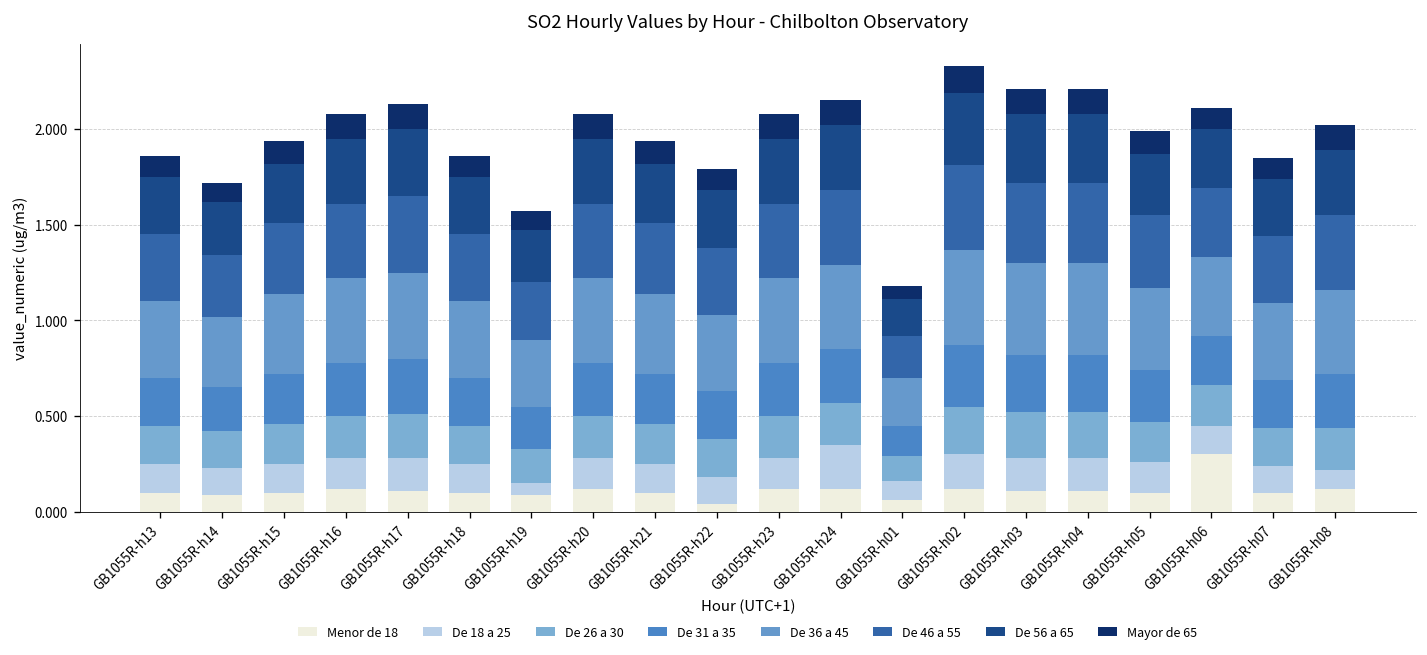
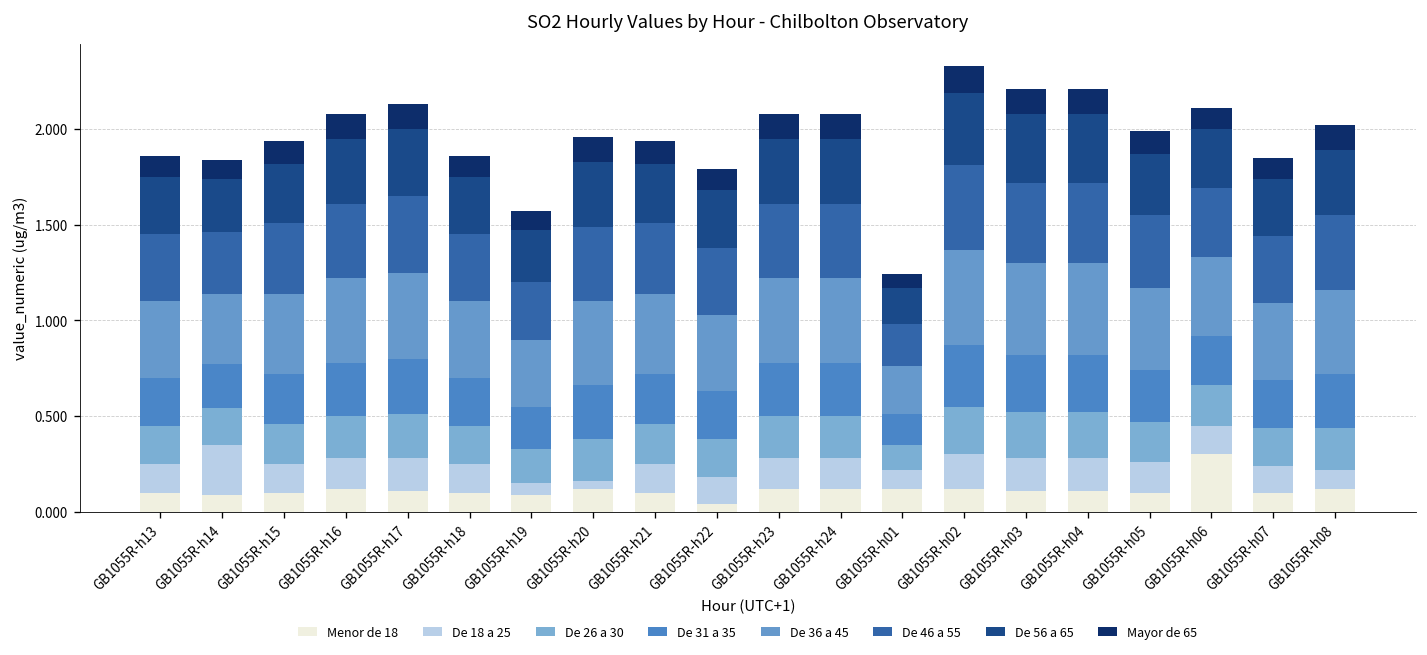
  {
    "Menor de 18": {
      "GB1055R-h13": 0.10,
      "GB1055R-h14": 0.09,
      "GB1055R-h15": 0.10,
      "GB1055R-h16": 0.12,
      "GB1055R-h17": 0.11,
      "GB1055R-h18": 0.10,
      "GB1055R-h19": 0.09,
      "GB1055R-h20": 0.12,
      "GB1055R-h21": 0.10,
      "GB1055R-h22": 0.04,
      "GB1055R-h23": 0.12,
      "GB1055R-h24": 0.12,
-     "GB1055R-h01": 0.06,
+     "GB1055R-h01": 0.12,
      "GB1055R-h02": 0.12,
      "GB1055R-h03": 0.11,
      "GB1055R-h04": 0.11,
      "GB1055R-h05": 0.10,
      "GB1055R-h06": 0.30,
      "GB1055R-h07": 0.10,
      "GB1055R-h08": 0.12
    },
    "De 18 a 25": {
-     "GB1055R-h14": 0.14,
-     "GB1055R-h20": 0.16,
-     "GB1055R-h24": 0.23
+     "GB1055R-h14": 0.26,
+     "GB1055R-h20": 0.04,
+     "GB1055R-h24": 0.16
    }
  }
